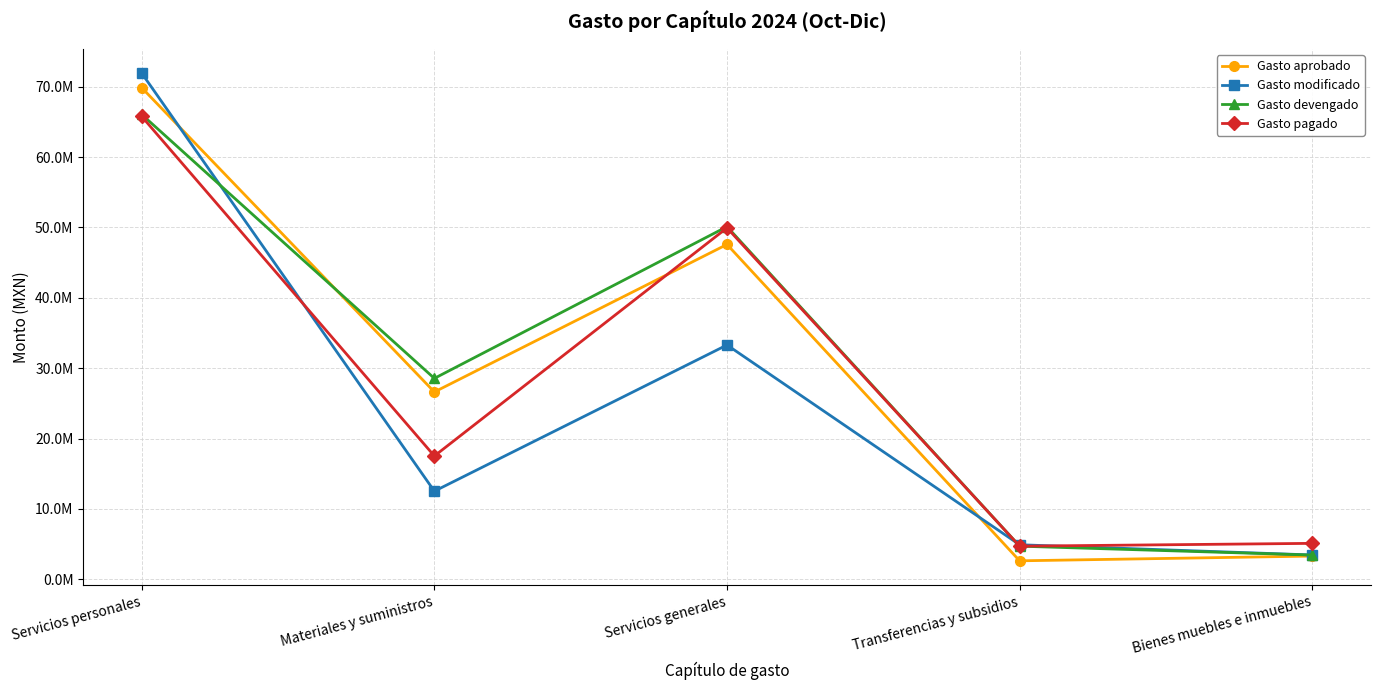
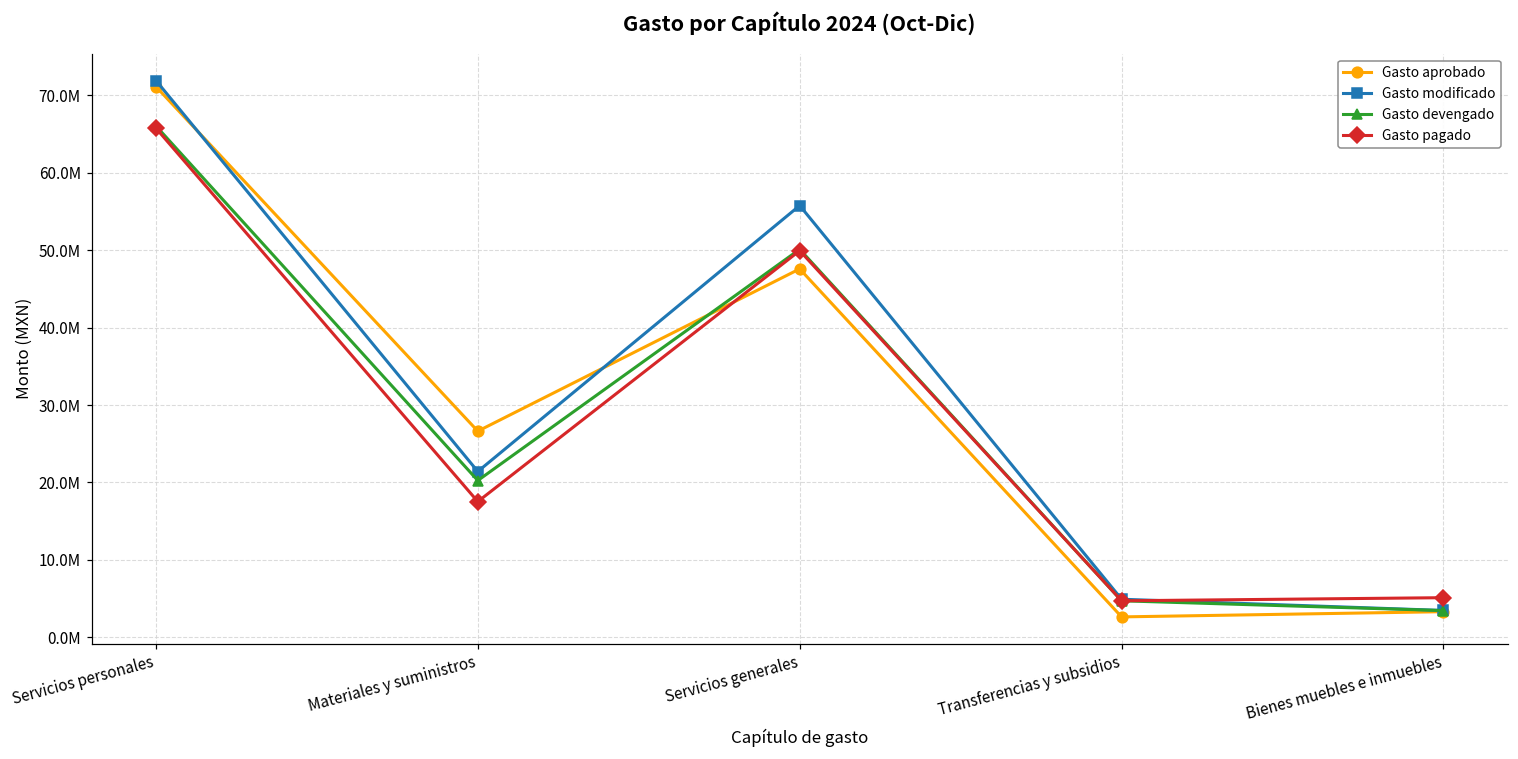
  {
    "Gasto aprobado": {
-     "Servicios personales": 70000000,
+     "Servicios personales": 71000000,
      "Materiales y suministros": 27000000,
      "Servicios generales": 48000000,
      "Transferencias y subsidios": 3000000
    },
    "Gasto modificado": {
      "Servicios personales": 72000000,
-     "Materiales y suministros": 13000000,
-     "Servicios generales": 33000000
+     "Materiales y suministros": 21000000,
+     "Servicios generales": 56000000
    },
    "Gasto devengado": {
-     "Materiales y suministros": 29000000
+     "Materiales y suministros": 20000000
    },
    "Gasto pagado": {
      "Materiales y suministros": 18000000,
      "Bienes muebles e inmuebles": 5000000
    }
  }
